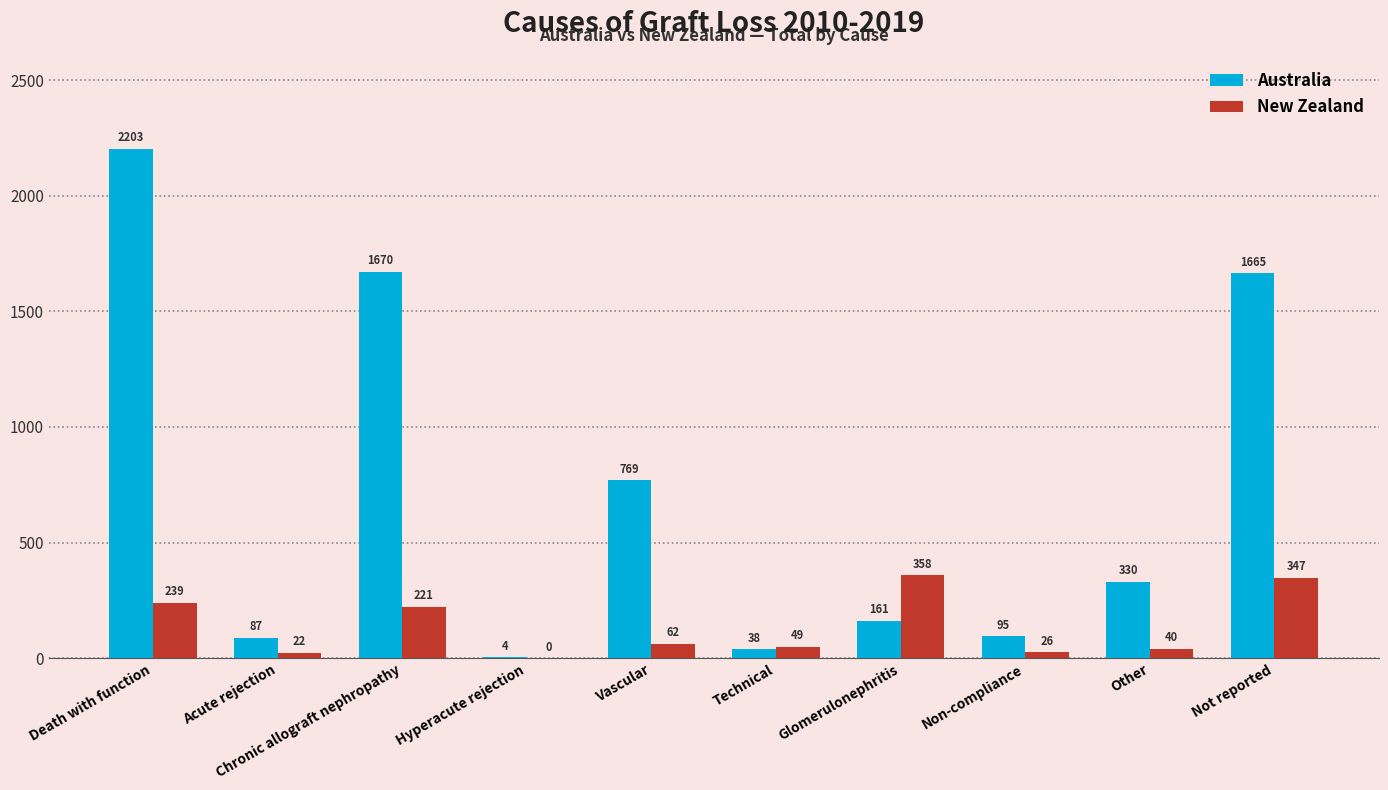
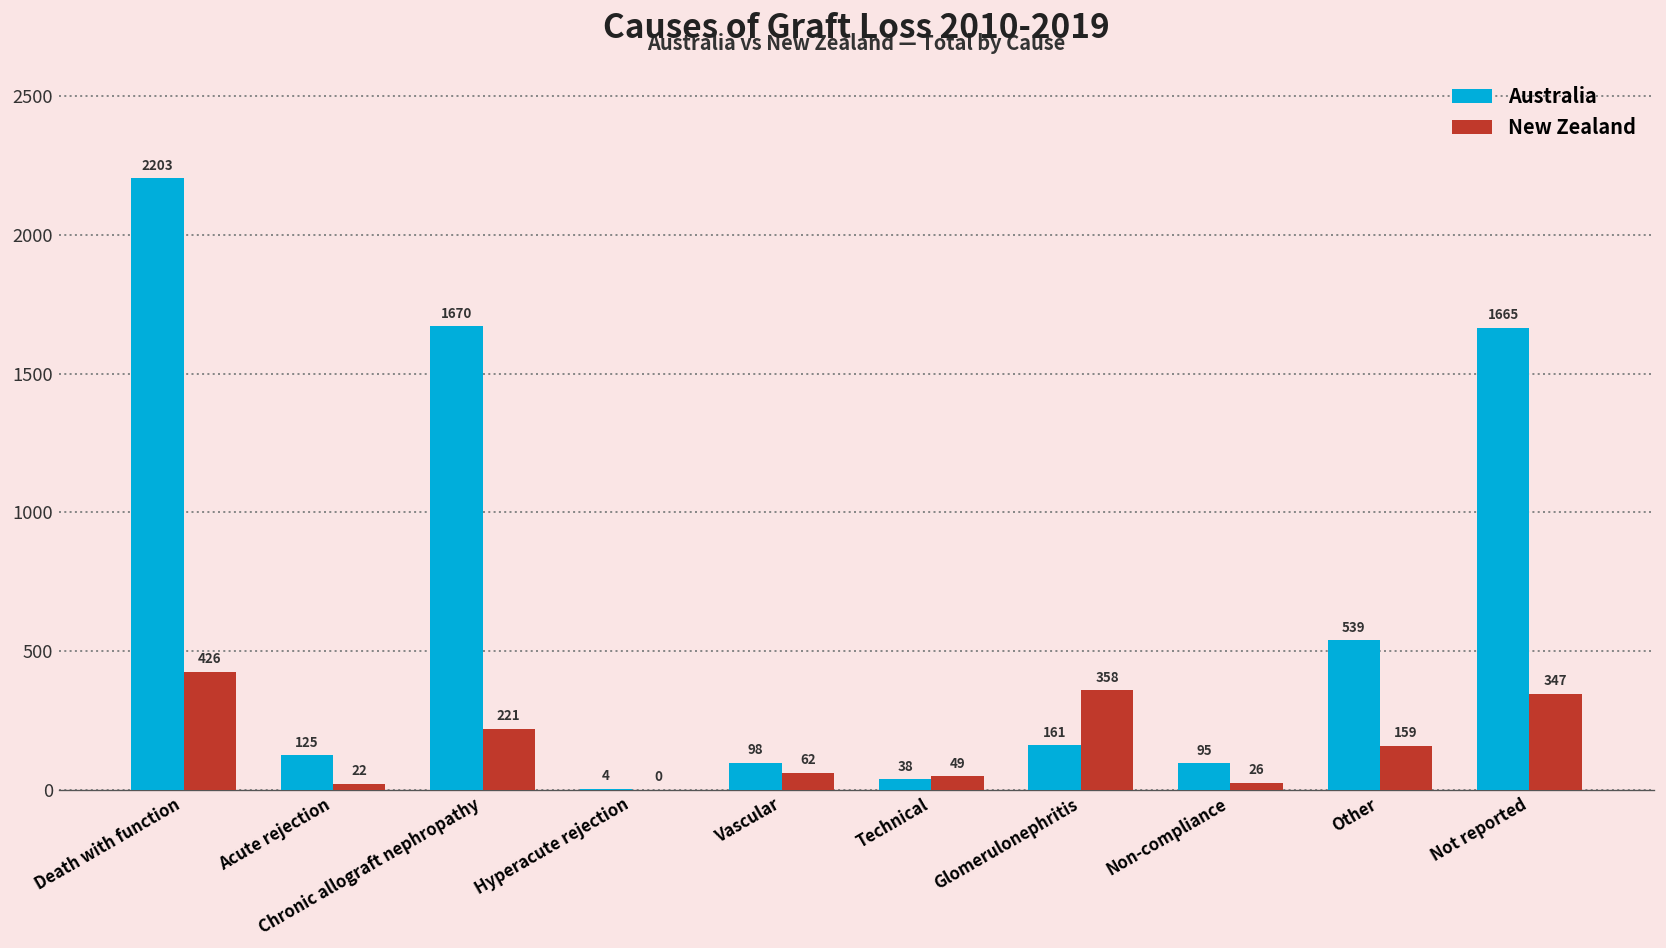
  {
    "Australia": {
      "Death with function": 2203,
-     "Acute rejection": 87,
+     "Acute rejection": 125,
      "Chronic allograft nephropathy": 1670,
      "Hyperacute rejection": 4,
-     "Vascular": 769,
+     "Vascular": 98,
      "Technical": 38,
      "Glomerulonephritis": 161,
      "Non-compliance": 95,
-     "Other": 330,
+     "Other": 539,
      "Not reported": 1665
    },
    "New Zealand": {
-     "Death with function": 239,
+     "Death with function": 426,
      "Acute rejection": 22,
      "Chronic allograft nephropathy": 221,
      "Hyperacute rejection": 0,
      "Vascular": 62,
      "Technical": 49,
      "Glomerulonephritis": 358,
      "Non-compliance": 26,
-     "Other": 40,
+     "Other": 159,
      "Not reported": 347
    }
  }
